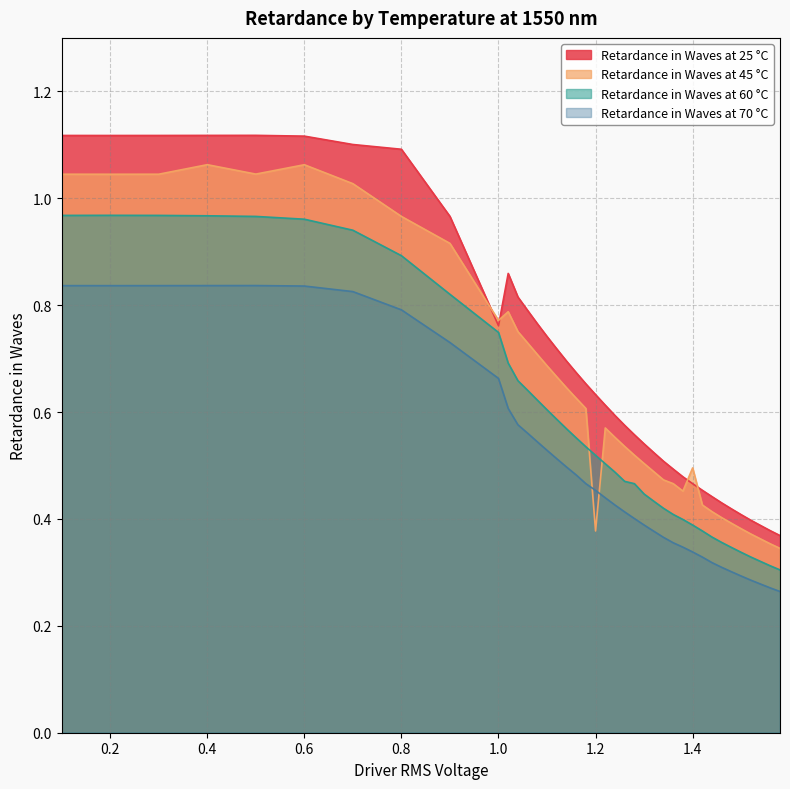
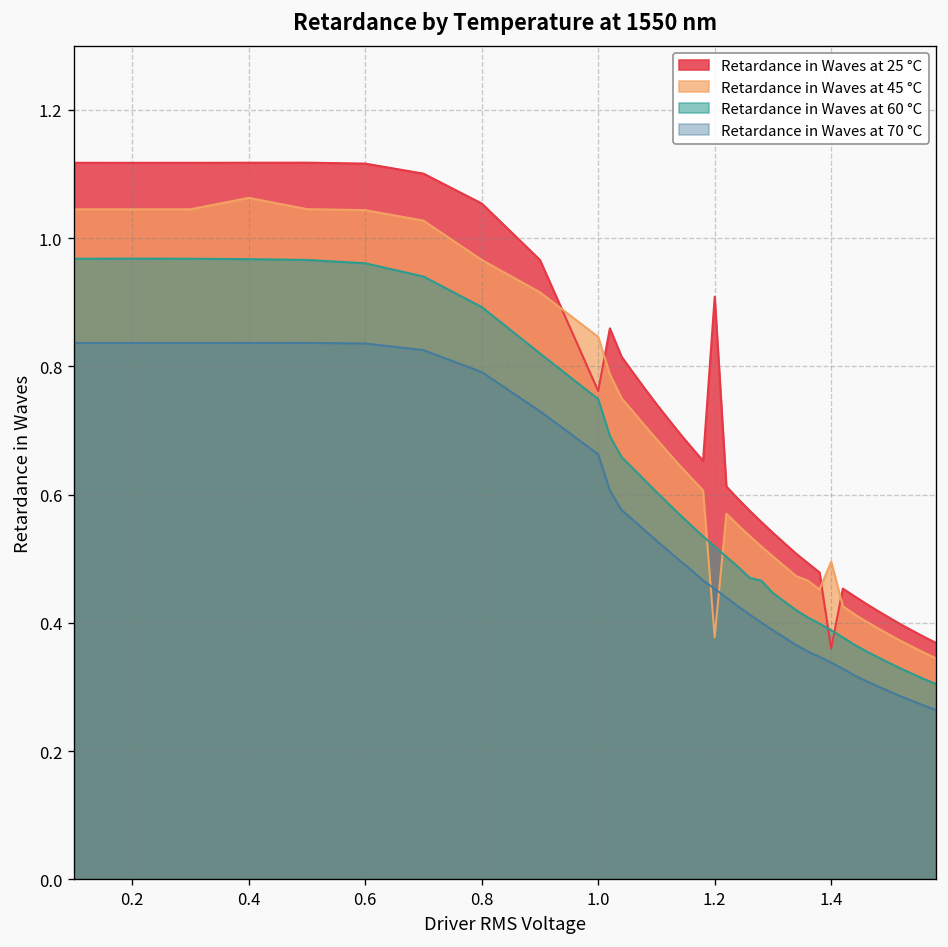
  {
    "Retardance in Waves at 25 °C": {
      "0.2": 1.12,
      "0.4": 1.12,
      "0.6": 1.12,
-     "0.8": 1.09,
+     "0.8": 1.05,
      "1.0": 0.76,
-     "1.2": 0.63,
-     "1.4": 0.47
+     "1.2": 0.91,
+     "1.4": 0.36
    },
    "Retardance in Waves at 45 °C": {
      "0.2": 1.04,
      "0.4": 1.06,
-     "0.6": 1.06,
+     "0.6": 1.04,
      "0.8": 0.97,
-     "1.0": 0.77,
+     "1.0": 0.85,
      "1.2": 0.38,
      "1.4": 0.50
    }
  }
